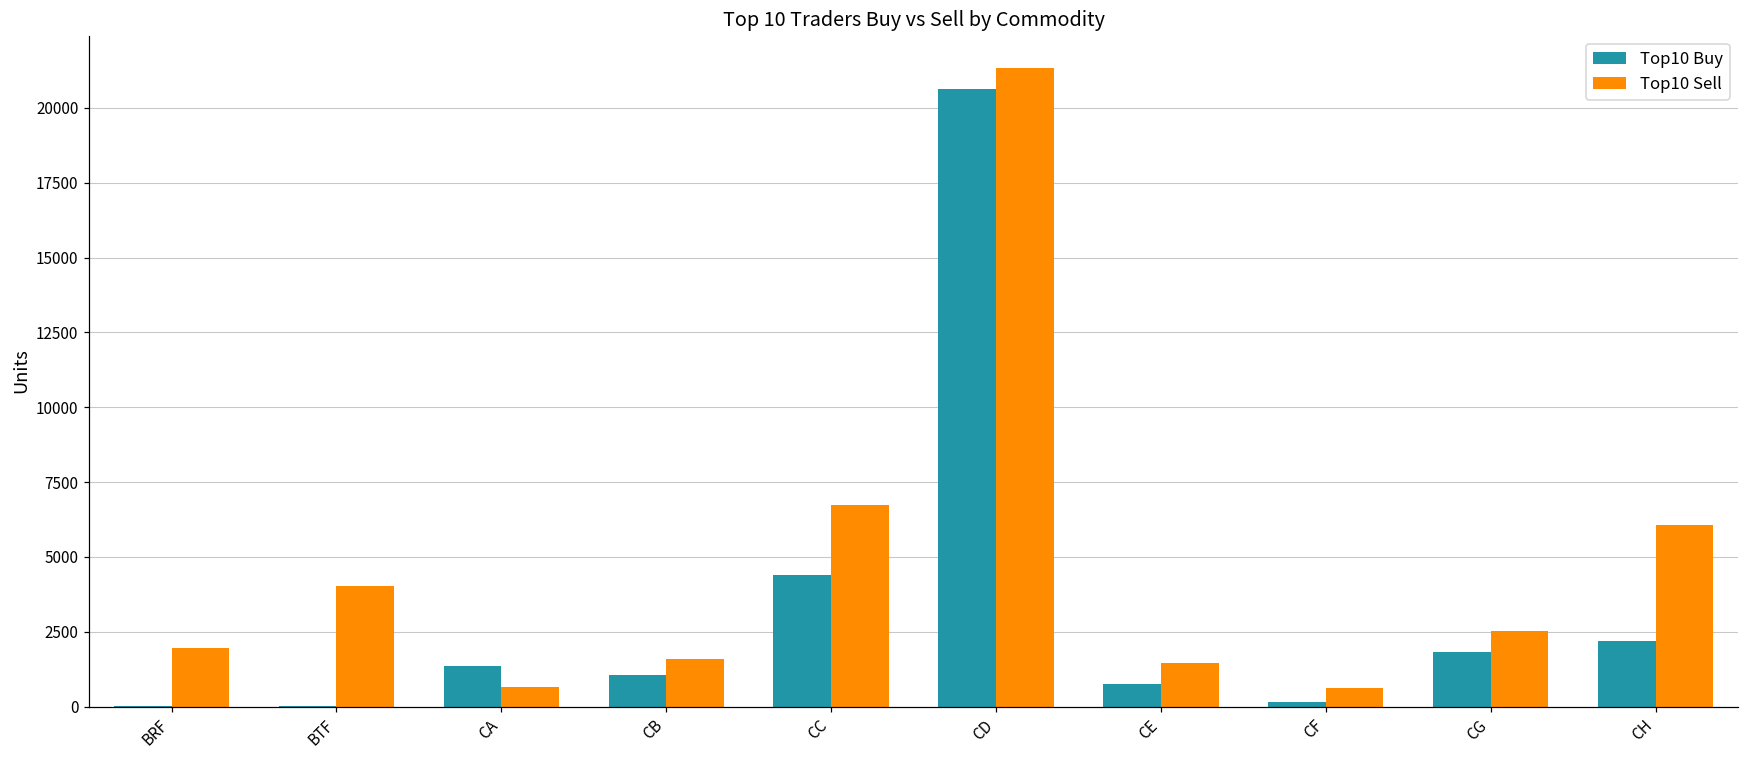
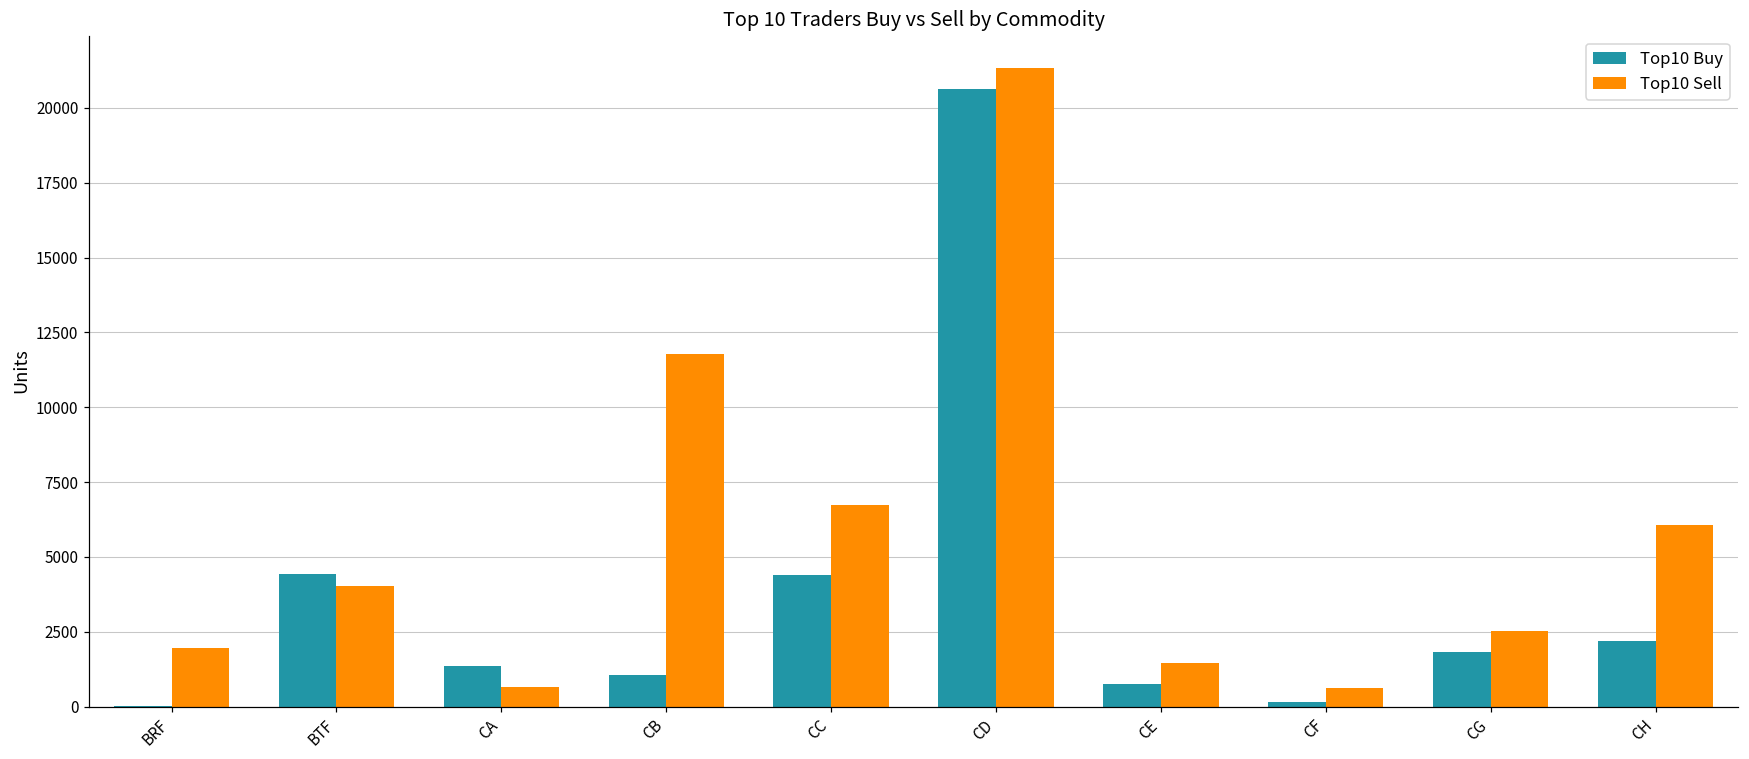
  {
    "Top10 Buy": {
-     "BTF": 0,
+     "BTF": 4400,
      "CA": 1300,
      "CB": 1000,
      "CC": 4400,
      "CD": 20600,
      "CE": 700,
      "CF": 200,
      "CG": 1800,
      "CH": 2200
    },
    "Top10 Sell": {
      "BRF": 2000,
      "BTF": 4000,
      "CA": 600,
-     "CB": 1600,
+     "CB": 11800,
      "CC": 6700,
      "CD": 21300,
      "CE": 1500,
      "CF": 600,
      "CG": 2500,
      "CH": 6100
    }
  }
